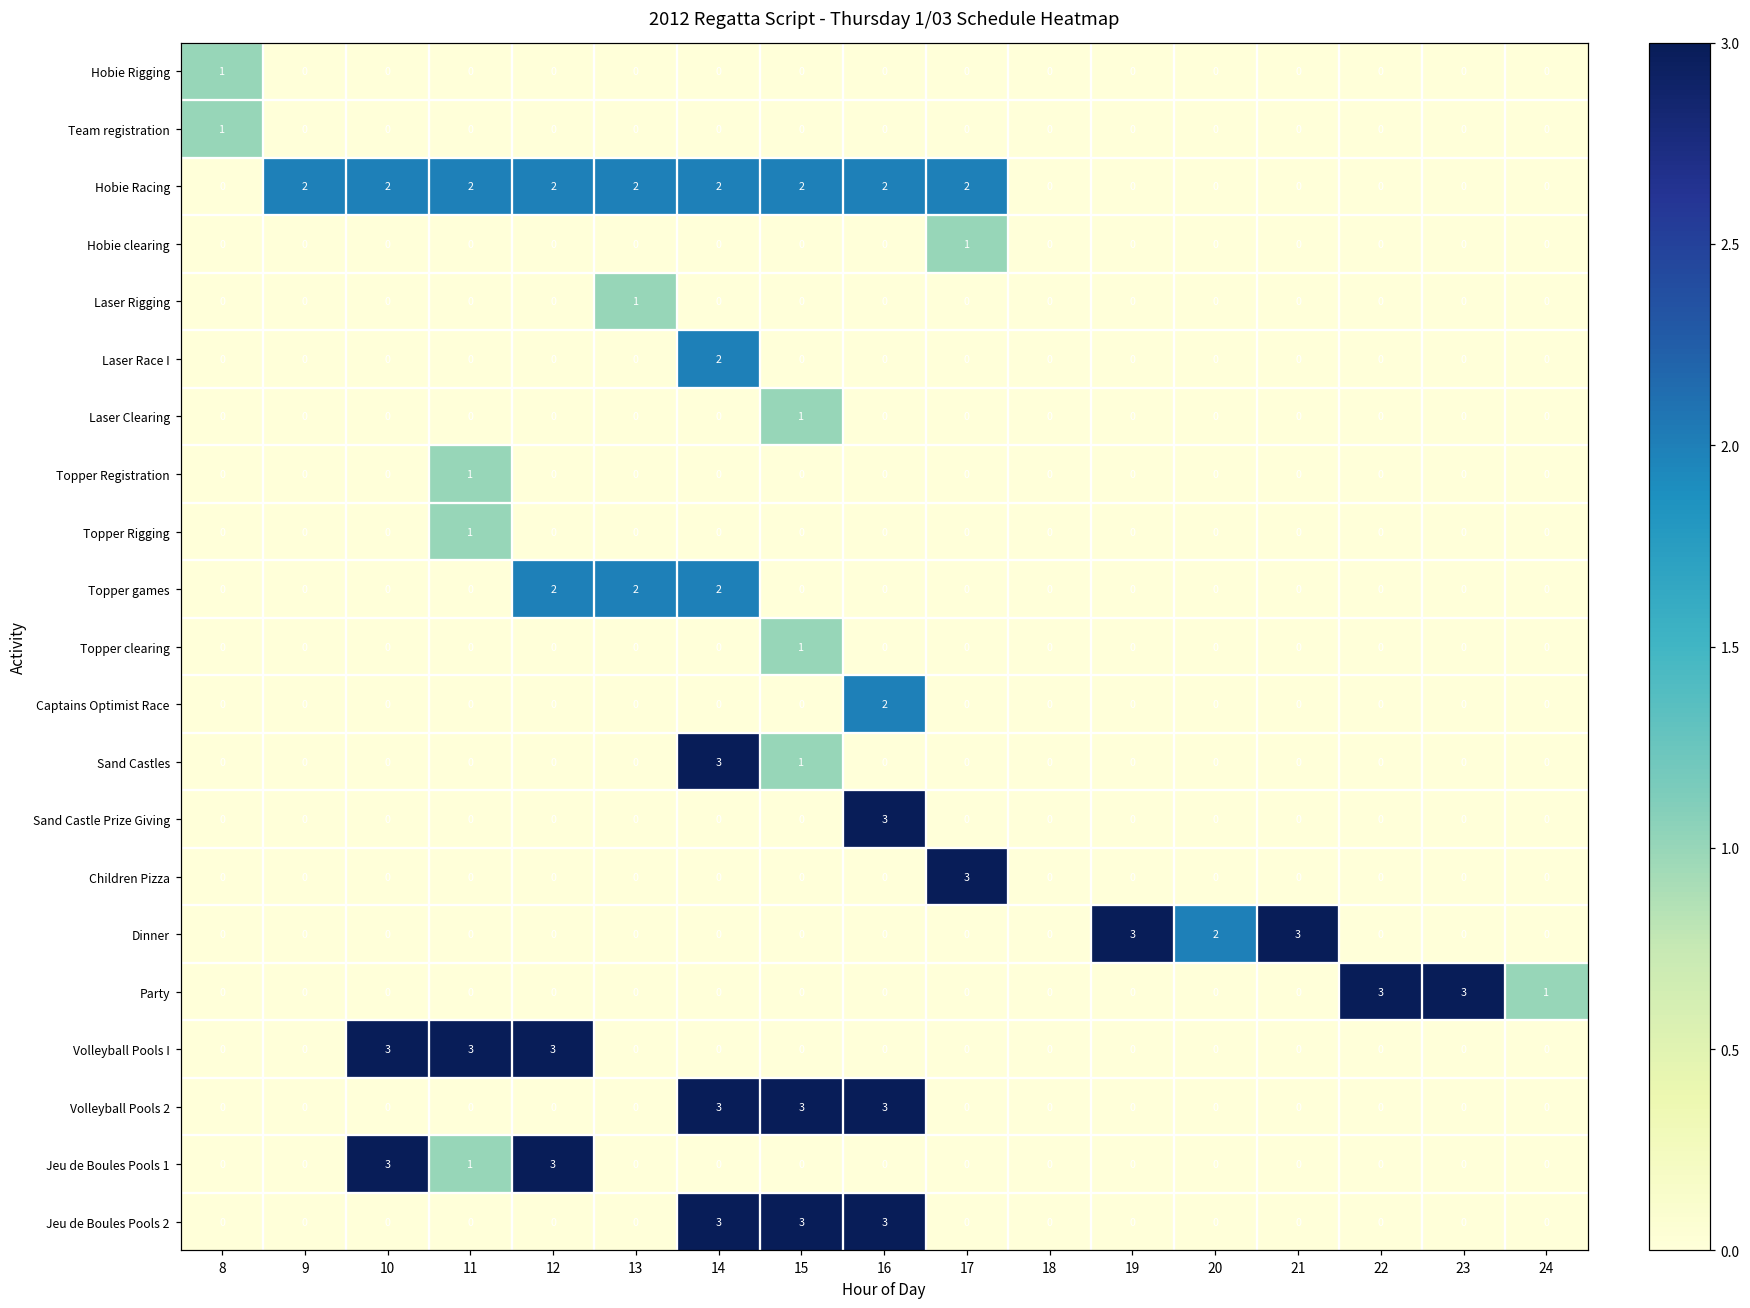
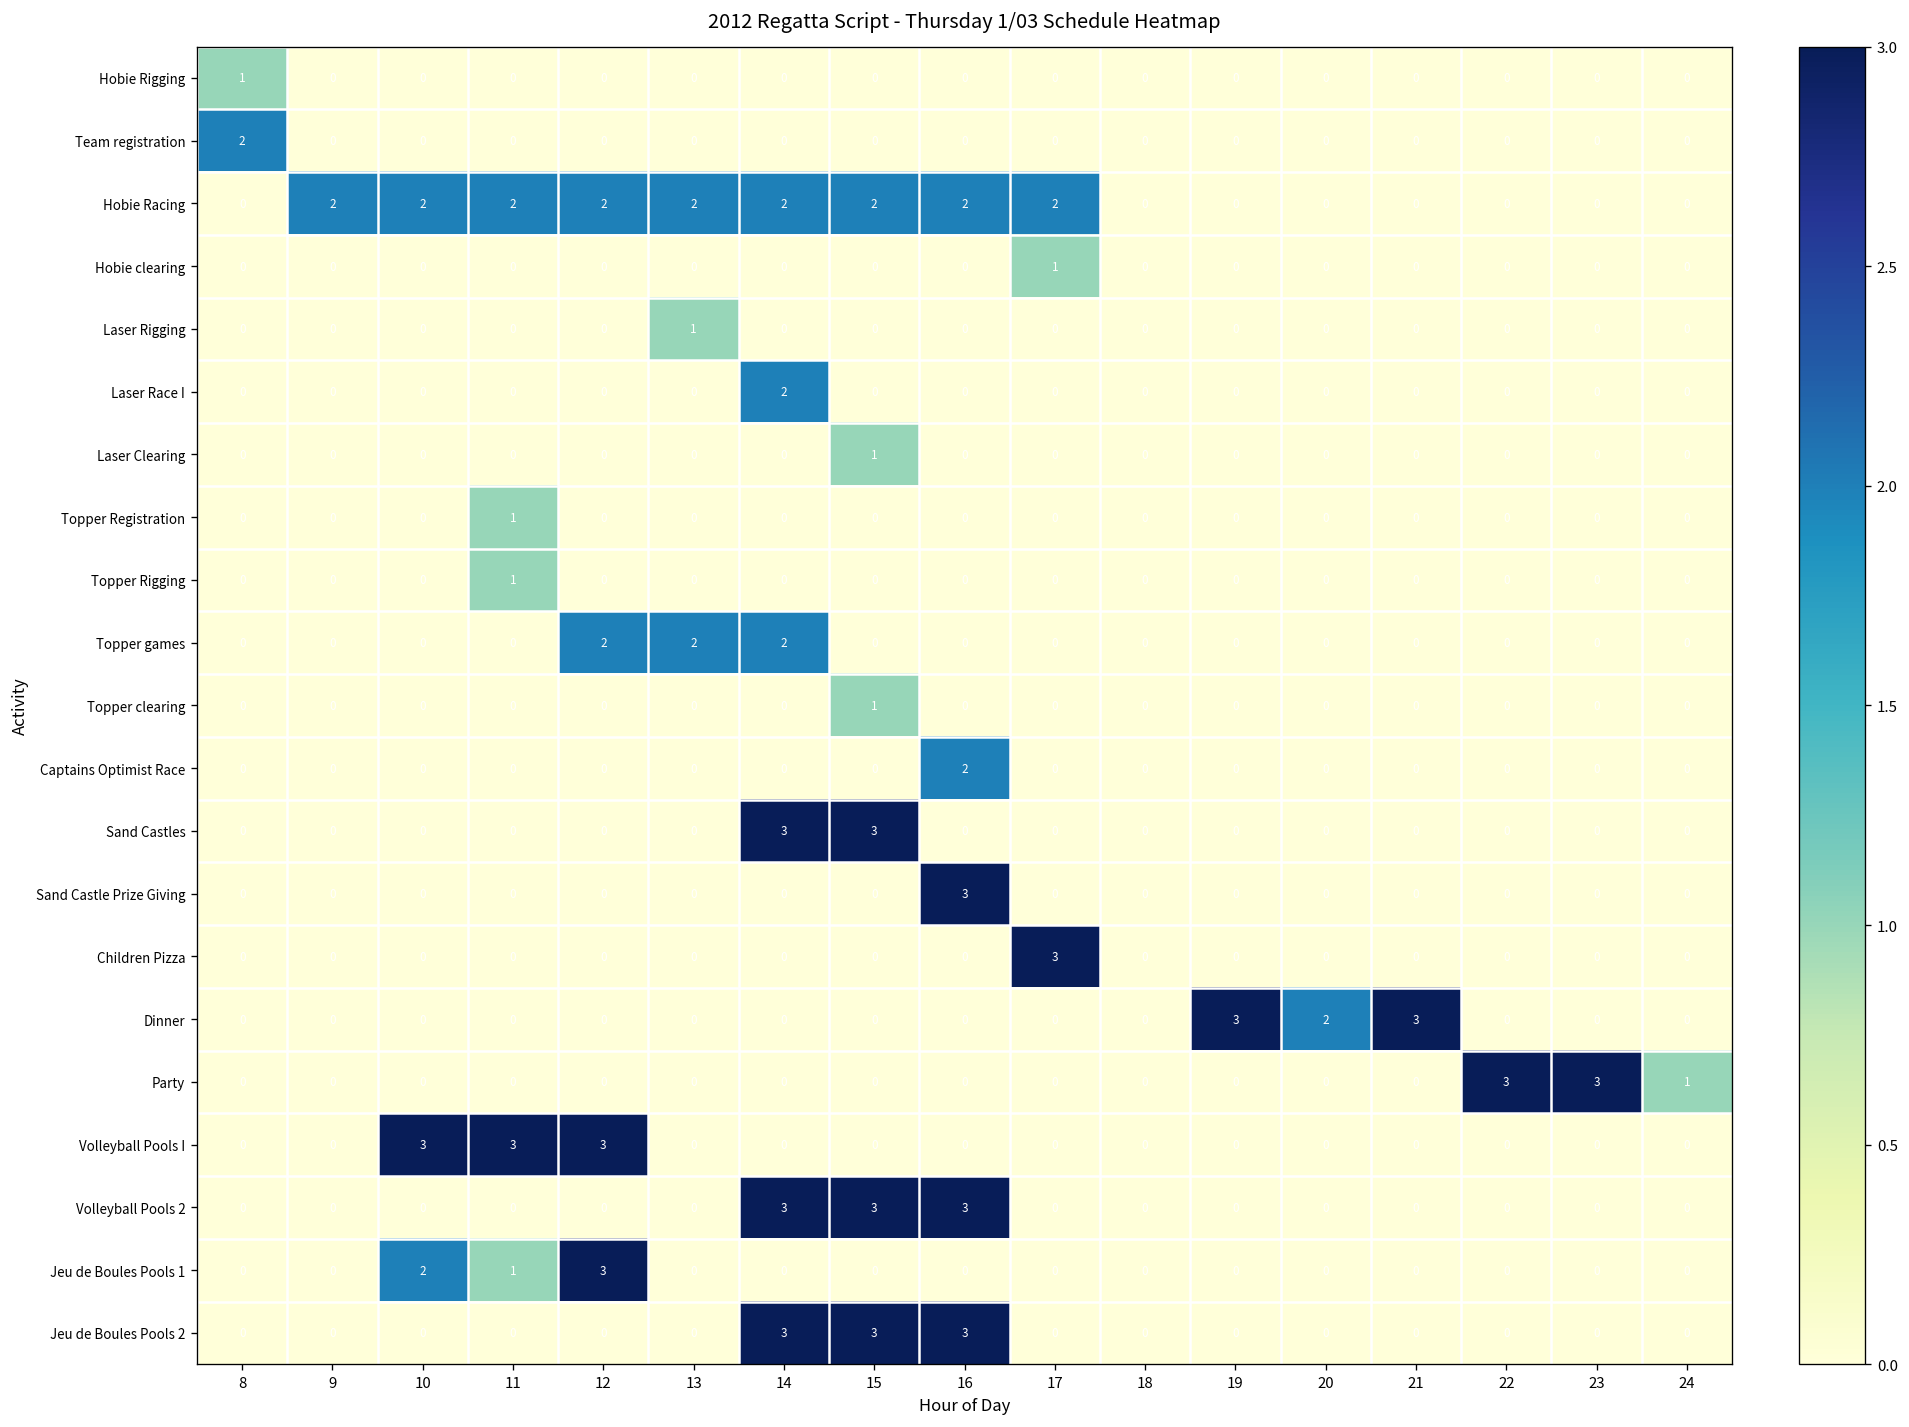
  {
    "Hobie Rigging": {
      "8": 1
    },
    "Team registration": {
-     "8": 1
+     "8": 2
    },
    "Hobie Racing": {
      "9": 2,
      "10": 2,
      "11": 2,
      "12": 2,
      "13": 2,
      "14": 2,
      "15": 2,
      "16": 2,
      "17": 2
    },
    "Hobie clearing": {
      "17": 1
    },
    "Laser Rigging": {
      "13": 1
    },
    "Laser Race I": {
      "14": 2
    },
    "Laser Clearing": {
      "15": 1
    },
    "Topper Registration": {
      "11": 1
    },
    "Topper Rigging": {
      "11": 1
    },
    "Topper games": {
      "12": 2,
      "13": 2,
      "14": 2
    },
    "Topper clearing": {
      "15": 1
    },
    "Captains Optimist Race": {
      "16": 2
    },
    "Sand Castles": {
      "14": 3,
-     "15": 1
+     "15": 3
    },
    "Sand Castle Prize Giving": {
      "16": 3
    },
    "Children Pizza": {
      "17": 3
    },
    "Dinner": {
      "19": 3,
      "20": 2,
      "21": 3
    },
    "Party": {
      "22": 3,
      "23": 3,
      "24": 1
    },
    "Volleyball Pools I": {
      "10": 3,
      "11": 3,
      "12": 3
    },
    "Volleyball Pools 2": {
      "14": 3,
      "15": 3,
      "16": 3
    },
    "Jeu de Boules Pools 1": {
-     "10": 3,
+     "10": 2,
      "11": 1,
      "12": 3
    },
    "Jeu de Boules Pools 2": {
      "14": 3,
      "15": 3,
      "16": 3
    }
  }
